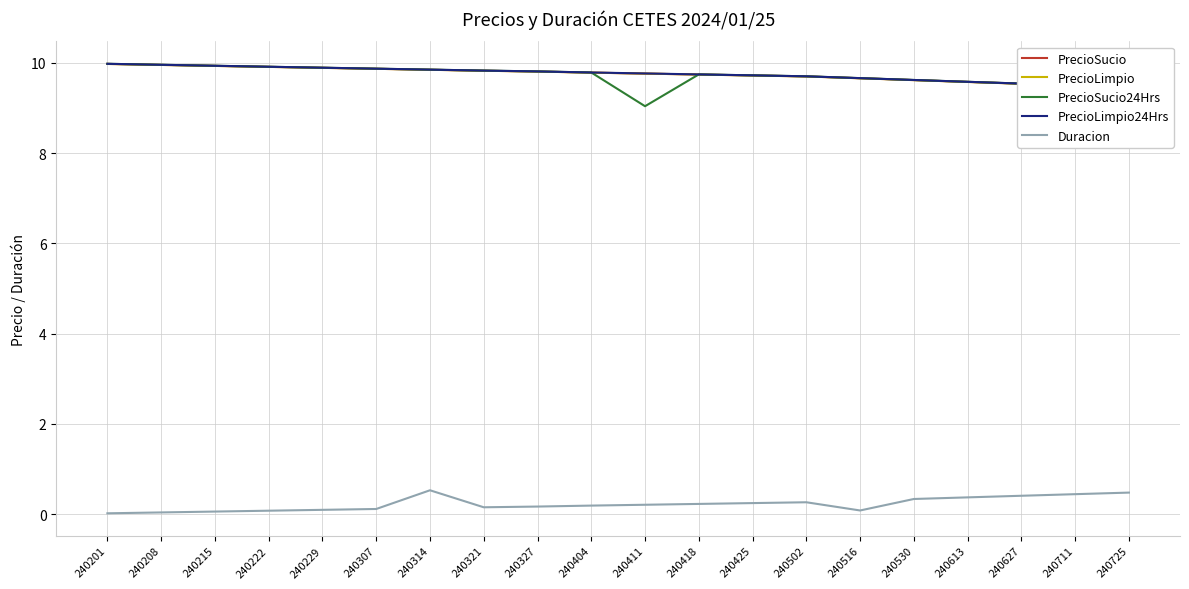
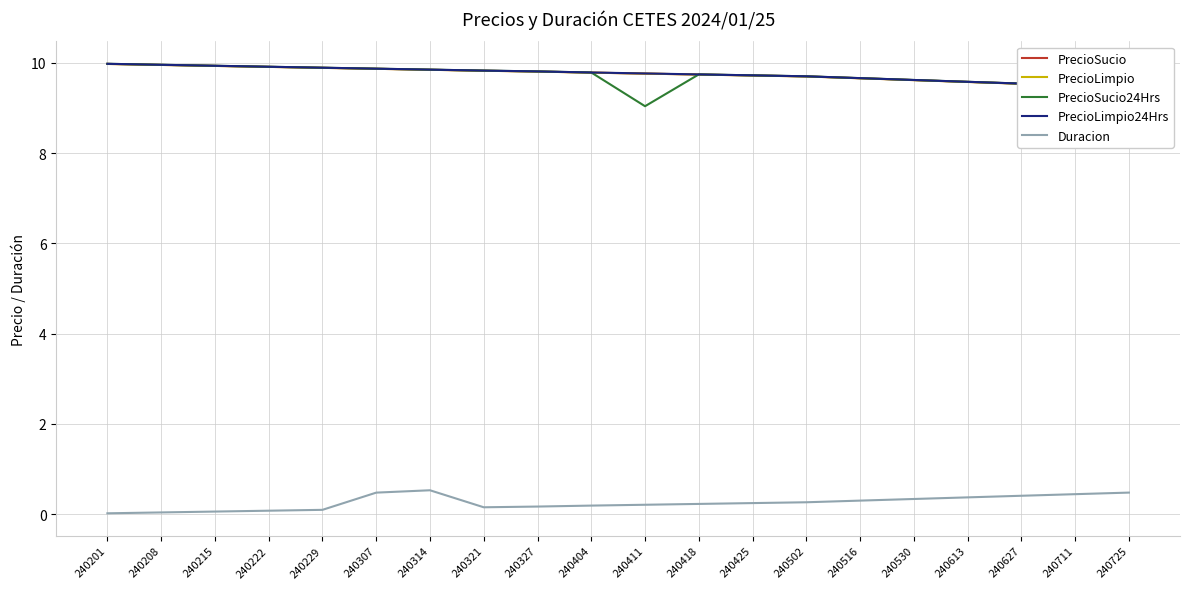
  {
    "PrecioSucio24Hrs": {
      "240411": 9.0
    },
    "Duracion": {
      "240201": 0.0,
      "240208": 0.0,
      "240215": 0.1,
      "240222": 0.1,
      "240229": 0.1,
-     "240307": 0.1,
+     "240307": 0.5,
      "240314": 0.5,
      "240321": 0.2,
      "240327": 0.2,
      "240404": 0.2,
      "240411": 0.2,
      "240418": 0.2,
      "240425": 0.2,
      "240502": 0.3,
-     "240516": 0.1,
+     "240516": 0.3,
      "240530": 0.3,
      "240613": 0.4,
      "240627": 0.4,
      "240711": 0.4,
      "240725": 0.5
    }
  }
